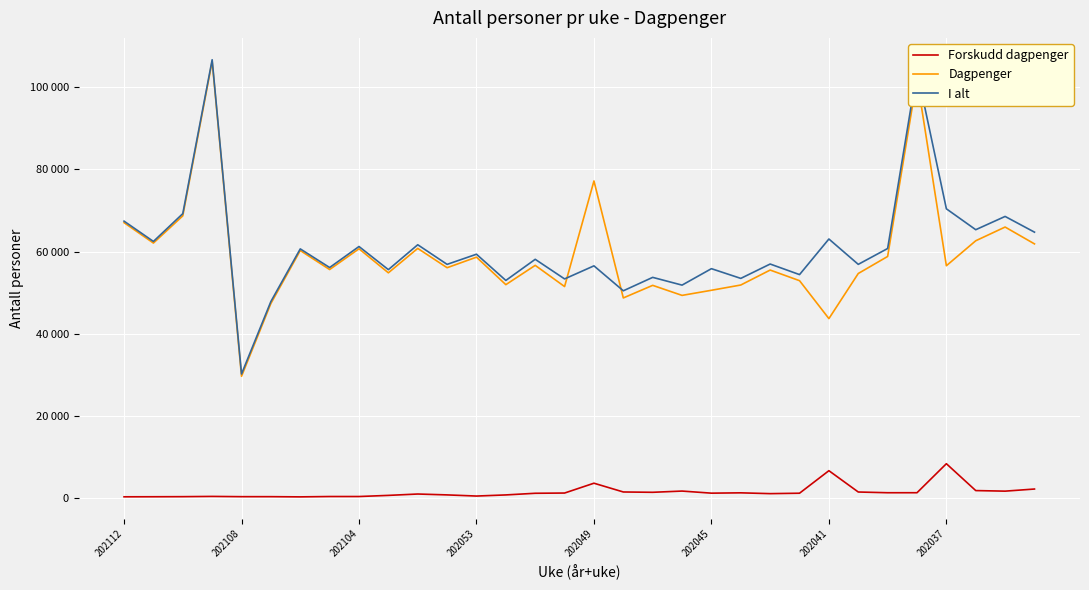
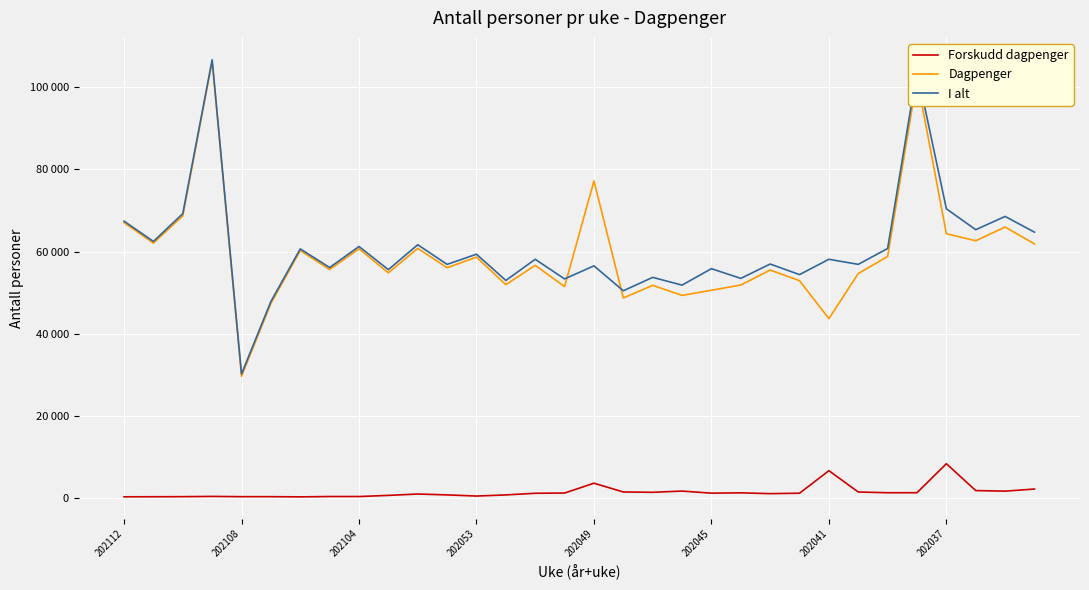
  {
    "Forskudd dagpenger": {
      "202112": 0,
      "202108": 0,
      "202104": 0,
      "202053": 0,
      "202049": 4000,
      "202045": 1000,
      "202041": 7000,
      "202037": 8000
    },
    "Dagpenger": {
      "202053": 59000,
      "202049": 77000,
      "202045": 51000,
      "202041": 44000,
-     "202037": 57000
+     "202037": 64000
    },
    "I alt": {
      "202053": 59000,
      "202049": 57000,
      "202045": 56000,
-     "202041": 63000,
+     "202041": 58000,
      "202037": 70000
    }
  }
